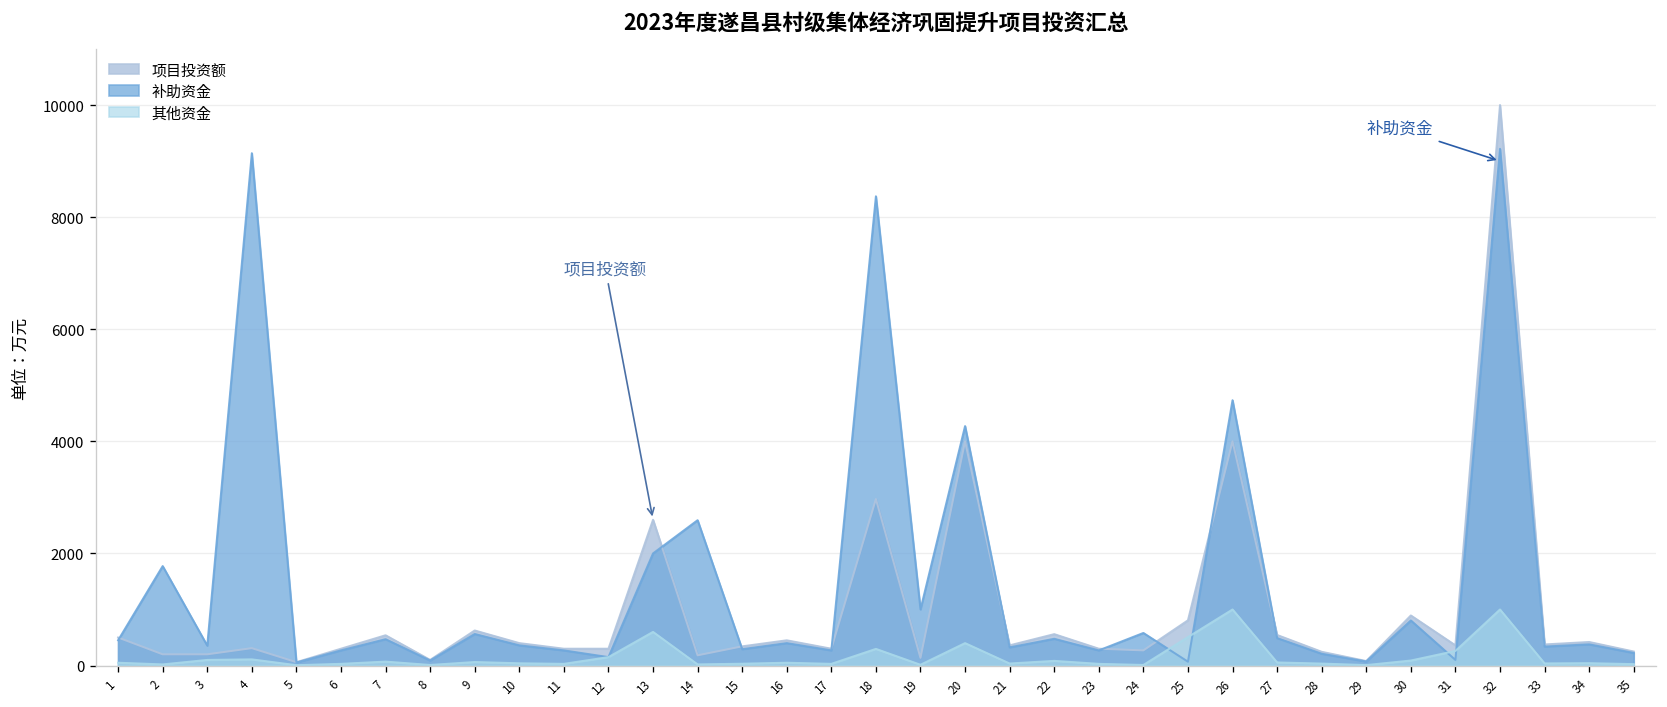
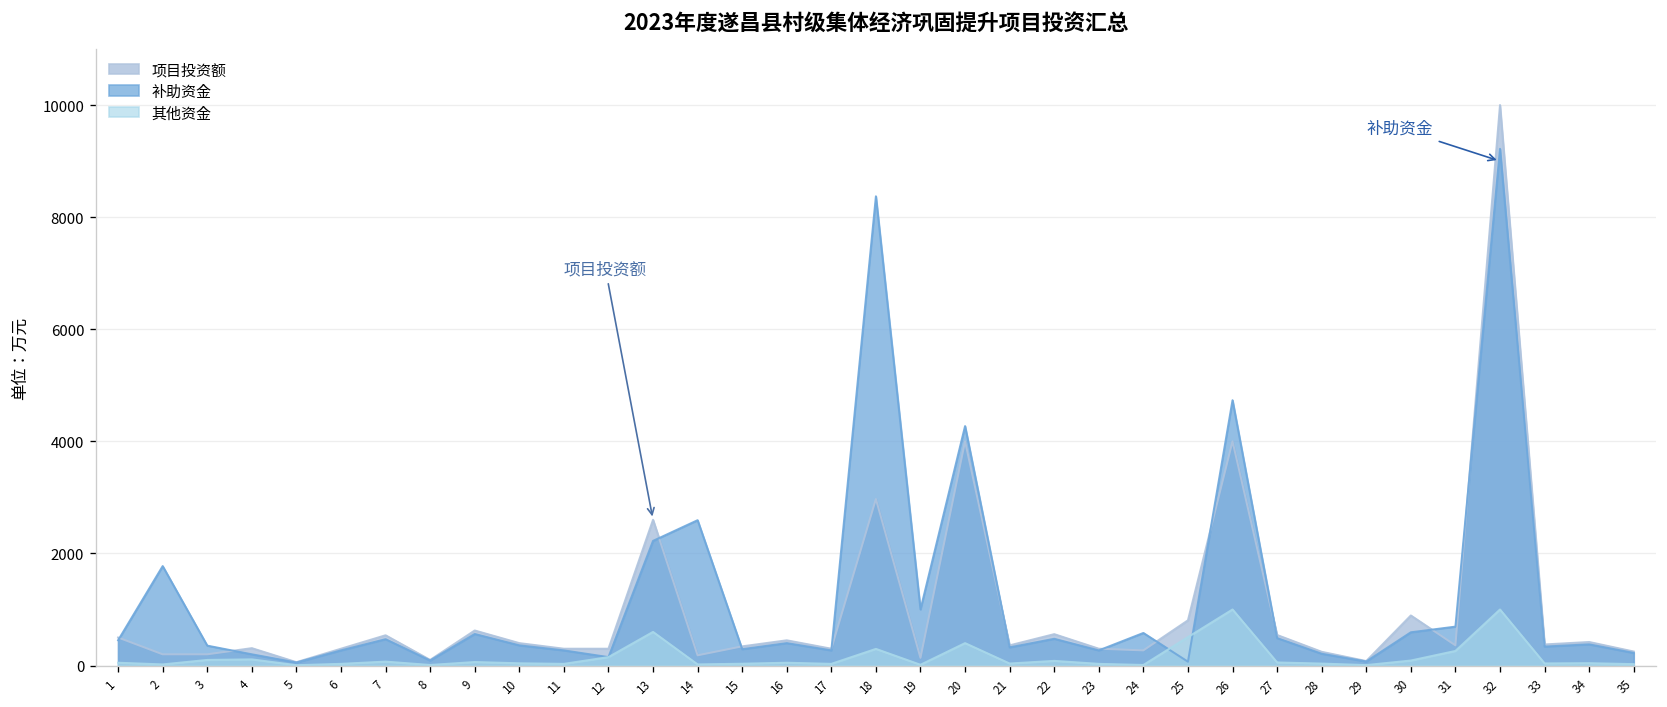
  {
    "补助资金": {
      "2": 1800,
      "3": 400,
-     "4": 9100,
+     "4": 200,
      "7": 500,
      "9": 600,
-     "13": 2000,
+     "13": 2200,
      "14": 2600,
      "18": 8400,
      "19": 1000,
      "20": 4300,
      "22": 500,
      "24": 600,
      "25": 100,
      "26": 4700,
-     "30": 800,
-     "31": 100,
+     "30": 600,
+     "31": 700,
      "32": 9200
    }
  }
